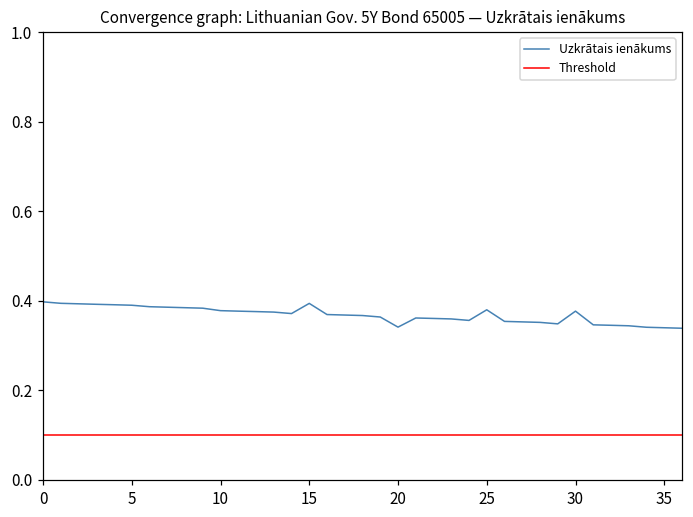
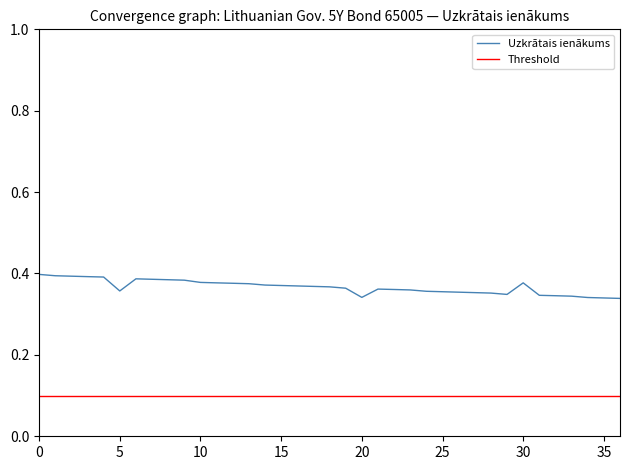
  {
    "0": 0.40,
-   "5": 0.39,
+   "5": 0.36,
    "10": 0.38,
-   "15": 0.39,
+   "15": 0.37,
    "20": 0.34,
-   "25": 0.38,
+   "25": 0.36,
    "30": 0.38,
    "35": 0.34
  }
